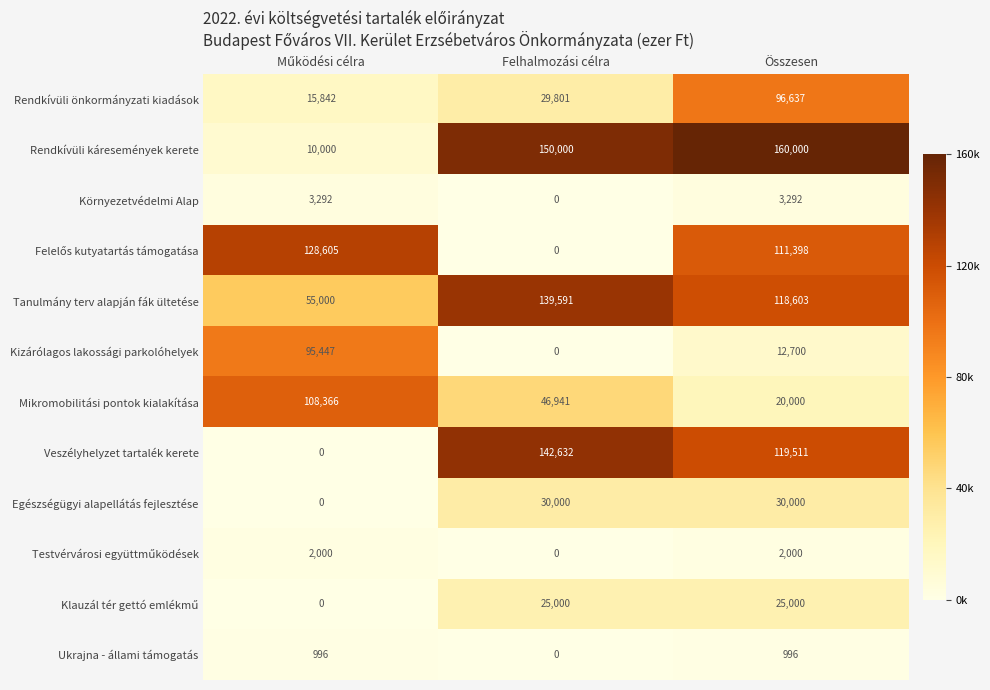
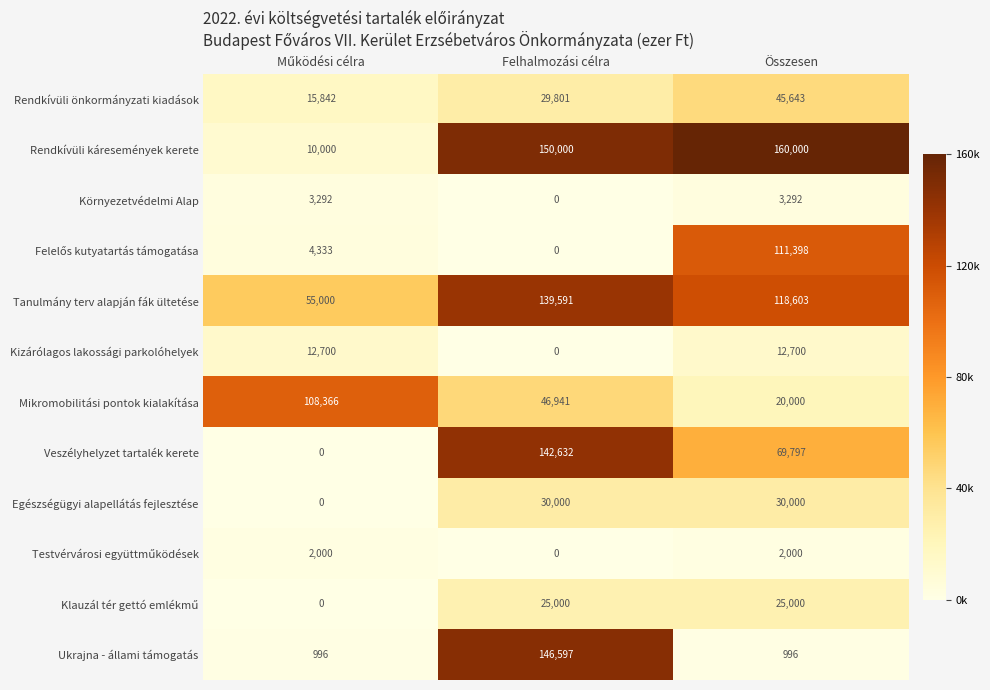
  {
    "Rendkívüli önkormányzati kiadások": {
      "Működési célra": "15,842",
      "Felhalmozási célra": "29,801",
-     "Összesen": "96,637"
+     "Összesen": "45,643"
    },
    "Rendkívüli káresemények kerete": {
      "Működési célra": "10,000",
      "Felhalmozási célra": "150,000",
      "Összesen": "160,000"
    },
    "Környezetvédelmi Alap": {
      "Működési célra": "3,292",
      "Felhalmozási célra": "0",
      "Összesen": "3,292"
    },
    "Felelős kutyatartás támogatása": {
-     "Működési célra": "128,605",
+     "Működési célra": "4,333",
      "Felhalmozási célra": "0",
      "Összesen": "111,398"
    },
    "Tanulmány terv alapján fák ültetése": {
      "Működési célra": "55,000",
      "Felhalmozási célra": "139,591",
      "Összesen": "118,603"
    },
    "Kizárólagos lakossági parkolóhelyek": {
-     "Működési célra": "95,447",
+     "Működési célra": "12,700",
      "Felhalmozási célra": "0",
      "Összesen": "12,700"
    },
    "Mikromobilitási pontok kialakítása": {
      "Működési célra": "108,366",
      "Felhalmozási célra": "46,941",
      "Összesen": "20,000"
    },
    "Veszélyhelyzet tartalék kerete": {
      "Működési célra": "0",
      "Felhalmozási célra": "142,632",
-     "Összesen": "119,511"
+     "Összesen": "69,797"
    },
    "Egészségügyi alapellátás fejlesztése": {
      "Működési célra": "0",
      "Felhalmozási célra": "30,000",
      "Összesen": "30,000"
    },
    "Testvérvárosi együttműködések": {
      "Működési célra": "2,000",
      "Felhalmozási célra": "0",
      "Összesen": "2,000"
    },
    "Klauzál tér gettó emlékmű": {
      "Működési célra": "0",
      "Felhalmozási célra": "25,000",
      "Összesen": "25,000"
    },
    "Ukrajna - állami támogatás": {
      "Működési célra": "996",
-     "Felhalmozási célra": "0",
+     "Felhalmozási célra": "146,597",
      "Összesen": "996"
    }
  }
